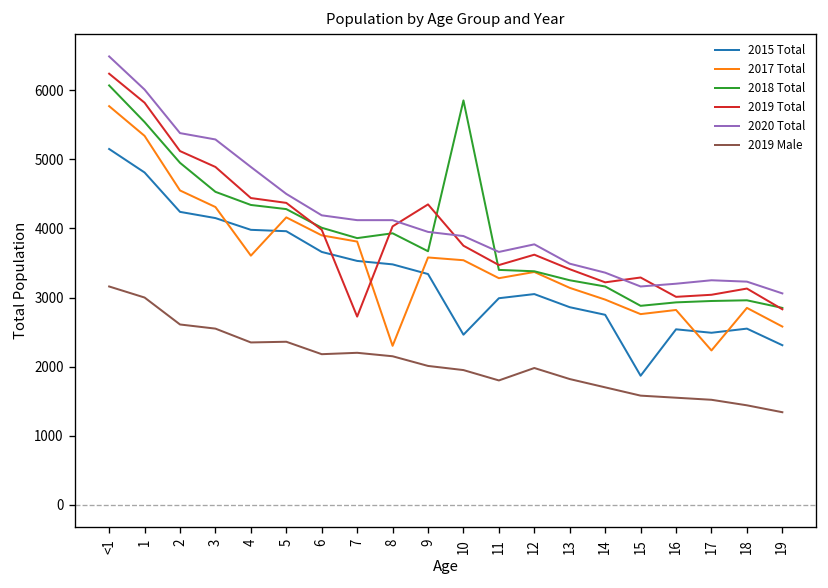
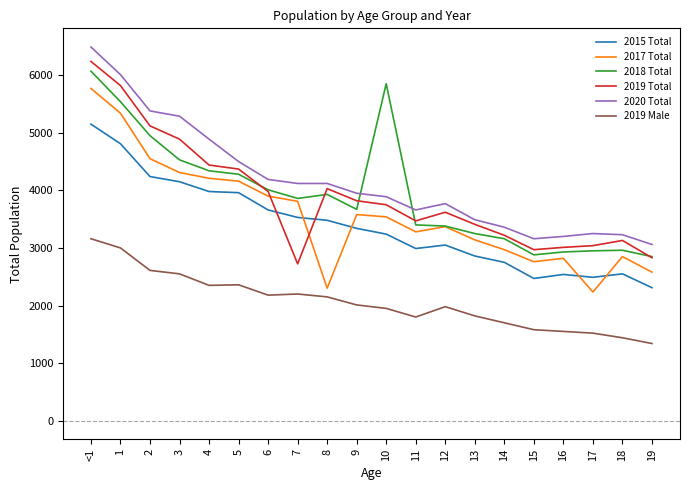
  {
    "2015 Total": {
      "<1": 5200,
      "1": 4800,
      "2": 4200,
      "3": 4200,
      "4": 4000,
      "5": 4000,
      "6": 3700,
      "7": 3500,
      "8": 3500,
      "9": 3300,
-     "10": 2500,
+     "10": 3200,
      "11": 3000,
      "12": 3100,
      "13": 2900,
      "14": 2800,
-     "15": 1900,
+     "15": 2500,
      "16": 2500,
      "17": 2500,
      "18": 2600,
      "19": 2300
    },
    "2017 Total": {
      "<1": 5800,
      "1": 5300,
      "2": 4600,
      "3": 4300,
-     "4": 3600,
+     "4": 4200,
      "5": 4200,
      "6": 3900,
      "7": 3800,
      "8": 2300,
      "9": 3600,
      "10": 3500,
      "11": 3300,
      "13": 3100,
      "14": 3000,
      "15": 2800,
      "16": 2800,
      "17": 2200,
      "18": 2900,
      "19": 2600
    },
    "2018 Total": {
      "<1": 6100,
      "1": 5500,
      "2": 5000,
      "3": 4500,
      "4": 4300,
      "5": 4300,
      "7": 3900,
      "8": 3900,
      "9": 3700,
      "10": 5900,
      "11": 3400,
      "13": 3300,
      "14": 3200,
      "15": 2900,
      "16": 2900,
      "17": 3000,
      "18": 3000
    },
    "2019 Total": {
      "<1": 6200,
      "1": 5800,
      "2": 5100,
      "3": 4900,
      "4": 4400,
      "5": 4400,
      "7": 2700,
      "8": 4000,
-     "9": 4300,
+     "9": 3800,
      "10": 3800,
      "11": 3500,
      "12": 3600,
      "13": 3400,
      "14": 3200,
-     "15": 3300,
+     "15": 3000,
      "16": 3000,
      "17": 3000,
      "18": 3100
    },
    "2020 Total": {
      "<1": 6500,
      "1": 6000,
      "2": 5400,
      "3": 5300,
      "4": 4900,
      "5": 4500,
      "6": 4200,
      "7": 4100,
      "8": 4100,
      "9": 4000,
      "10": 3900,
      "11": 3700,
      "12": 3800,
      "13": 3500,
      "14": 3400,
      "15": 3200,
      "16": 3200,
      "17": 3300,
      "18": 3200,
      "19": 3100
    },
    "2019 Male": {
      "<1": 3200,
      "1": 3000,
      "2": 2600,
      "3": 2600,
      "4": 2400,
      "5": 2400,
      "6": 2200,
      "7": 2200,
      "8": 2200,
      "9": 2000,
      "10": 2000,
      "11": 1800,
      "12": 2000,
      "13": 1800,
      "14": 1700,
      "15": 1600,
      "16": 1600,
      "17": 1500,
      "18": 1400,
      "19": 1300
    }
  }
